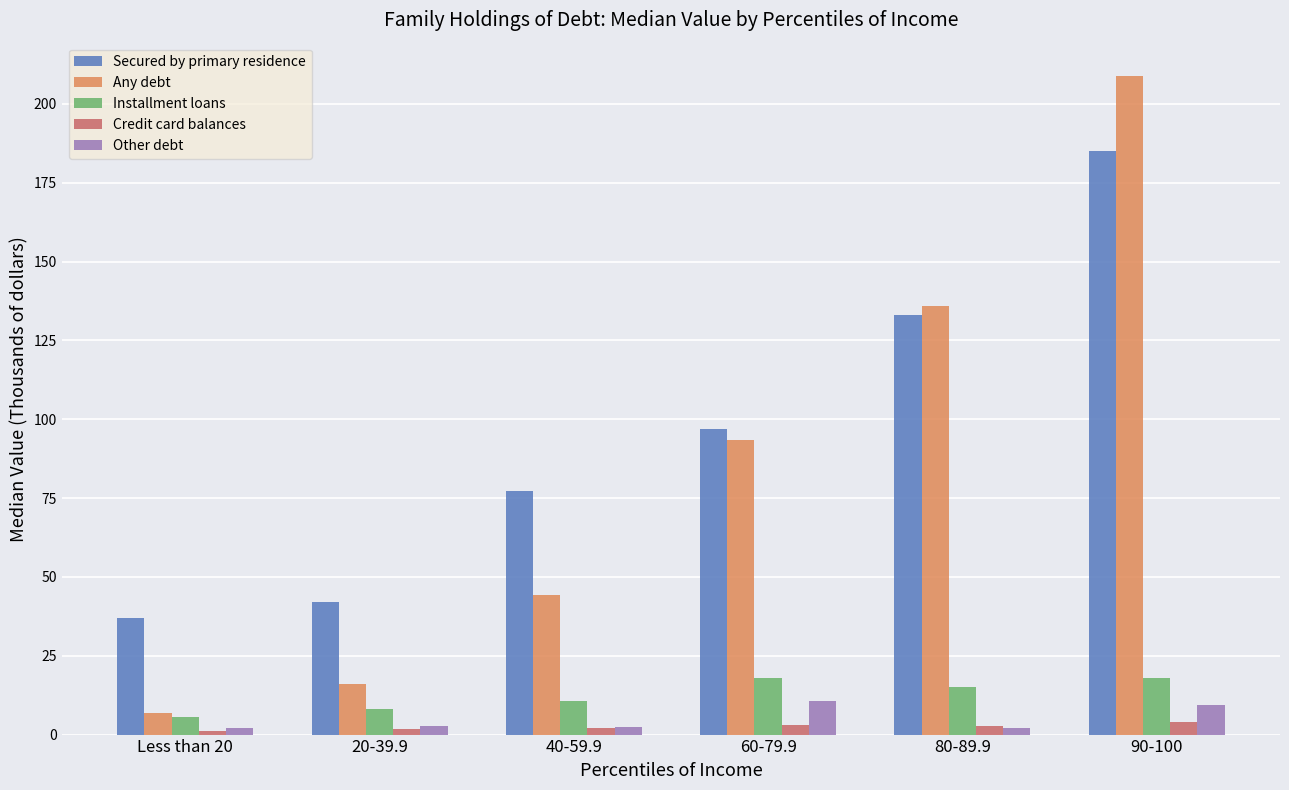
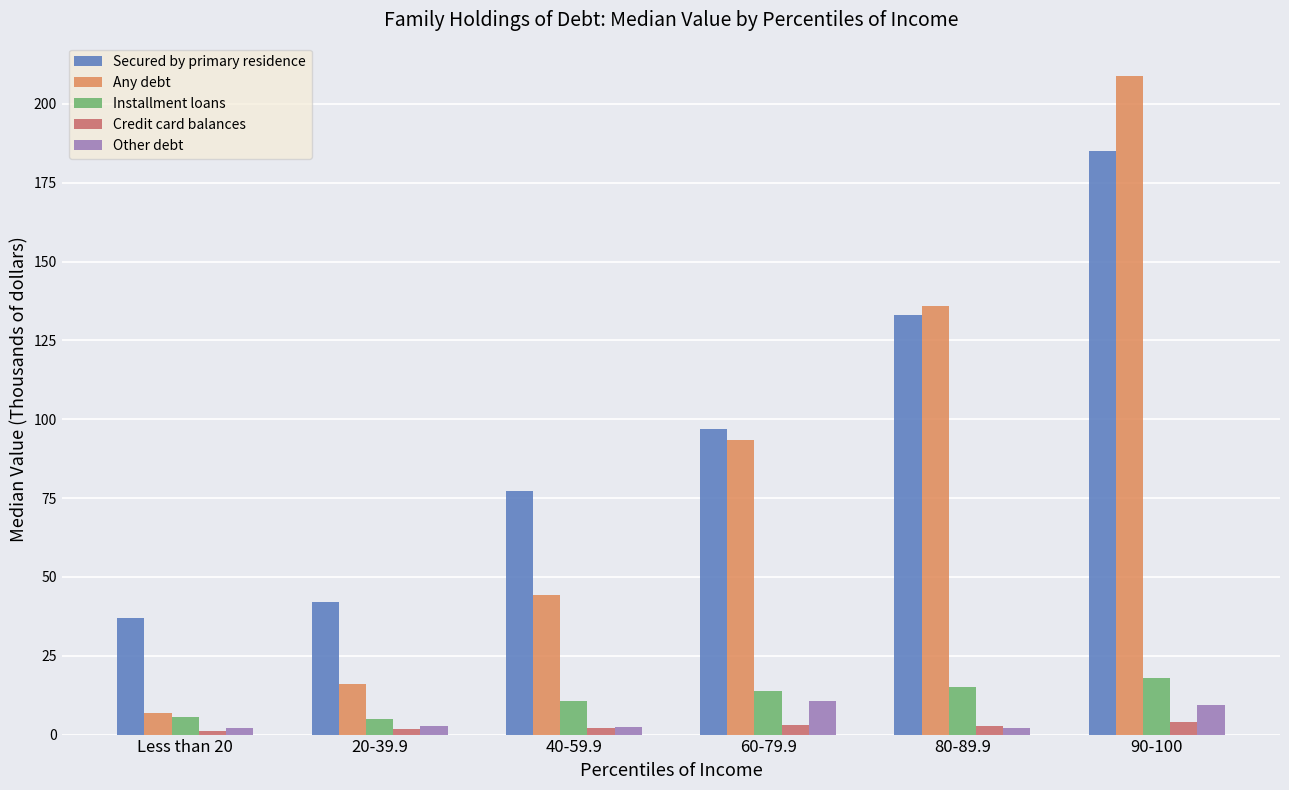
  {
    "Secured by primary residence": {
      "Less than 20": 37,
      "20-39.9": 42,
      "40-59.9": 77,
      "60-79.9": 97,
      "80-89.9": 133,
      "90-100": 185
    },
    "Installment loans": {
      "Less than 20": 6,
-     "20-39.9": 8,
+     "20-39.9": 5,
      "40-59.9": 11,
-     "60-79.9": 18,
+     "60-79.9": 14,
      "80-89.9": 15,
      "90-100": 18
    },
    "Other debt": {
      "Less than 20": 2,
      "20-39.9": 3,
      "40-59.9": 2,
      "60-79.9": 11,
      "80-89.9": 2,
      "90-100": 9
    }
  }
